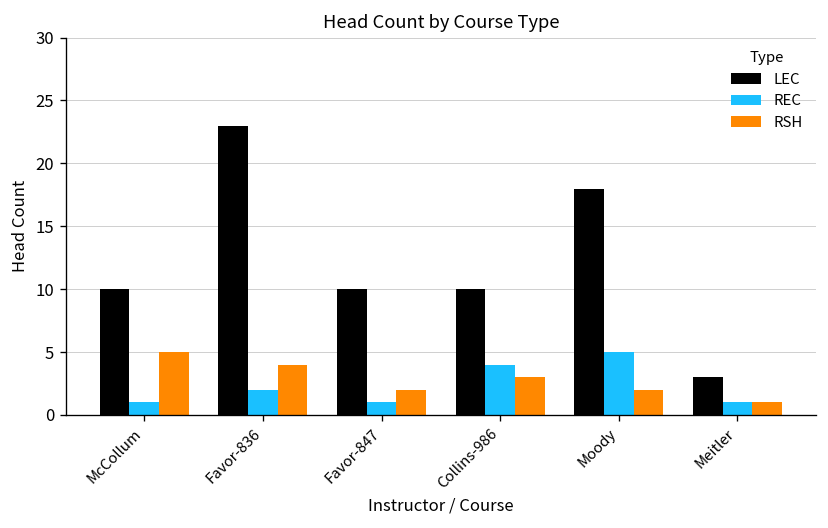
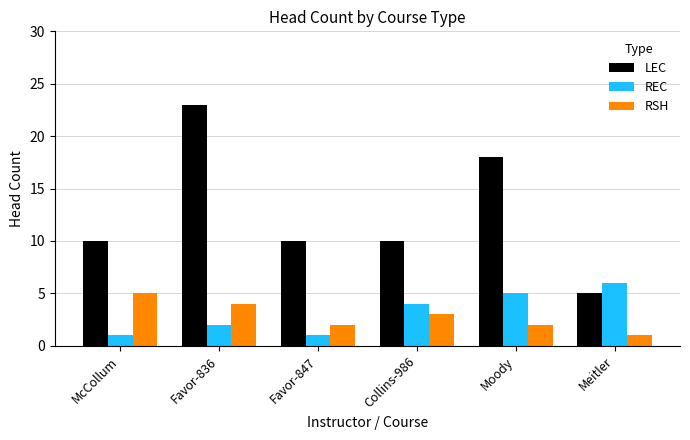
  {
    "LEC": {
      "McCollum": 10,
      "Favor-836": 23,
      "Favor-847": 10,
      "Collins-986": 10,
      "Moody": 18,
-     "Meitler": 3
+     "Meitler": 5
    },
    "REC": {
      "McCollum": 1,
      "Favor-836": 2,
      "Favor-847": 1,
      "Collins-986": 4,
      "Moody": 5,
-     "Meitler": 1
+     "Meitler": 6
    },
    "RSH": {
      "McCollum": 5,
      "Favor-836": 4,
      "Favor-847": 2,
      "Collins-986": 3,
      "Moody": 2,
      "Meitler": 1
    }
  }
